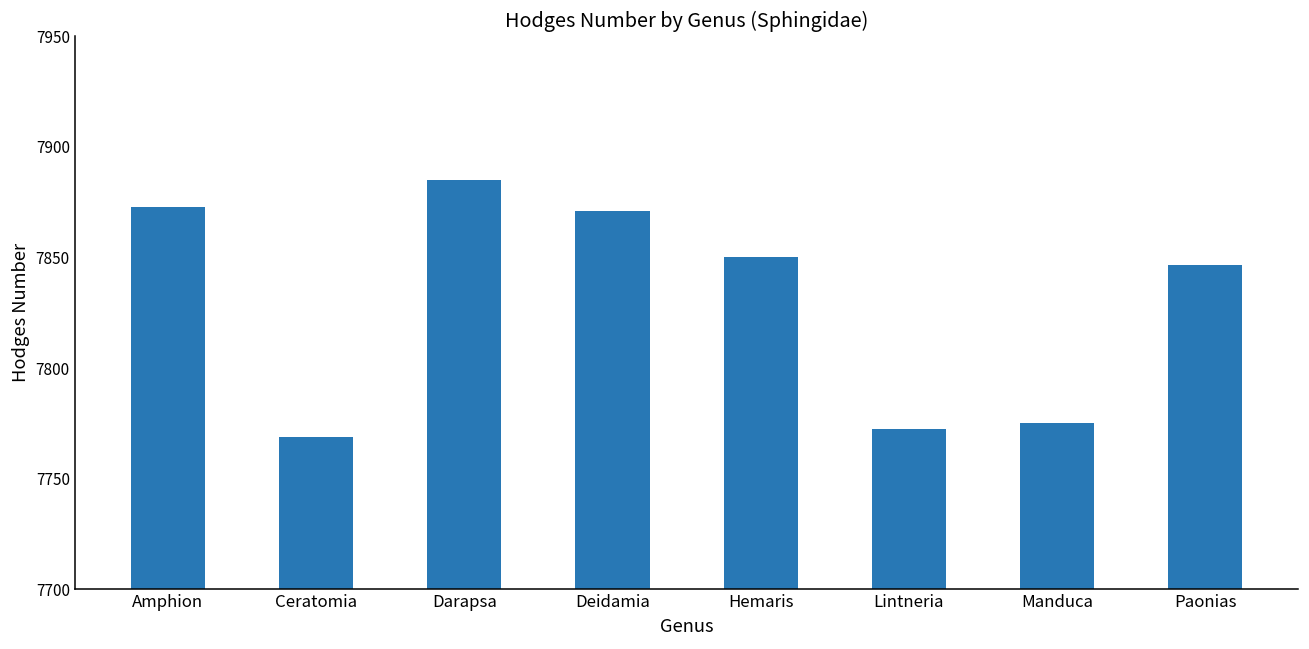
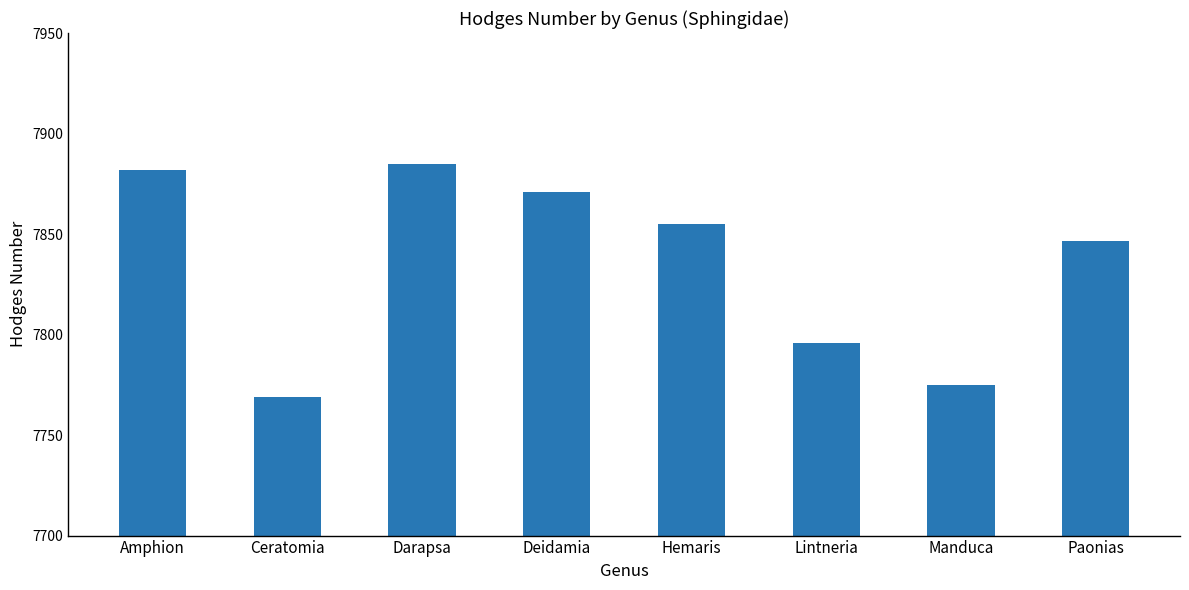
  {
-   "Amphion": 7873,
+   "Amphion": 7882,
    "Ceratomia": 7769,
    "Darapsa": 7885,
    "Deidamia": 7871,
-   "Hemaris": 7850,
-   "Lintneria": 7772,
+   "Hemaris": 7855,
+   "Lintneria": 7796,
    "Manduca": 7775,
    "Paonias": 7847
  }
